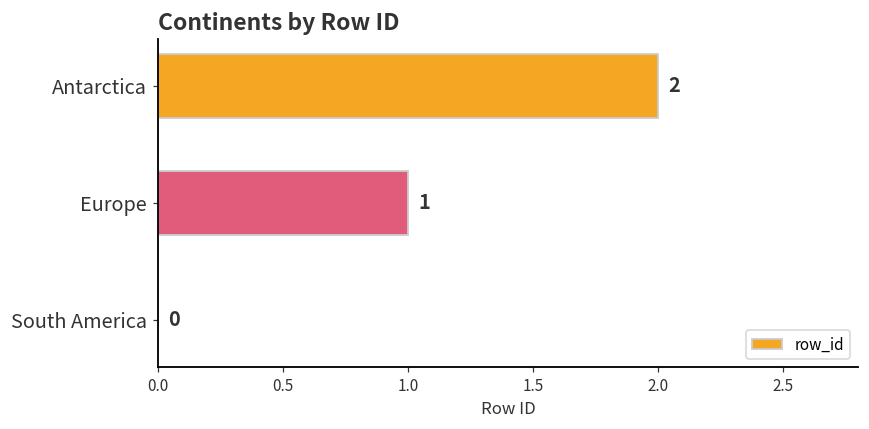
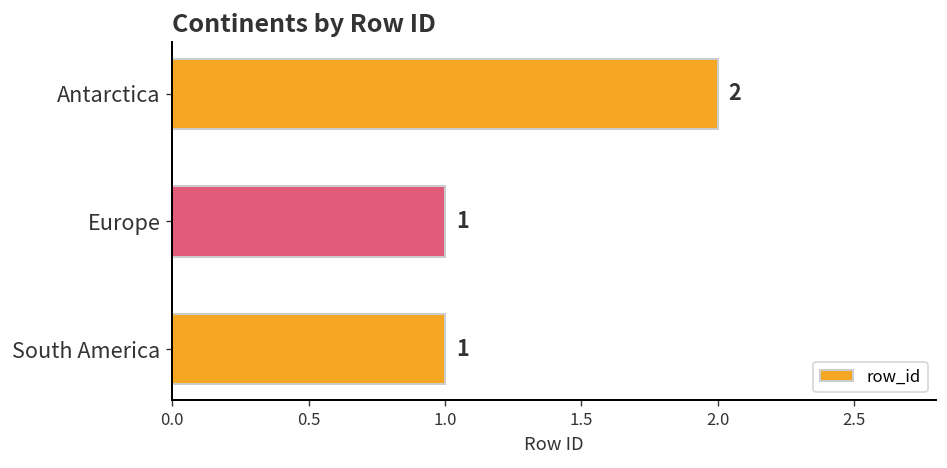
  {
    "Antarctica": 2,
    "Europe": 1,
-   "South America": 0
+   "South America": 1
  }
